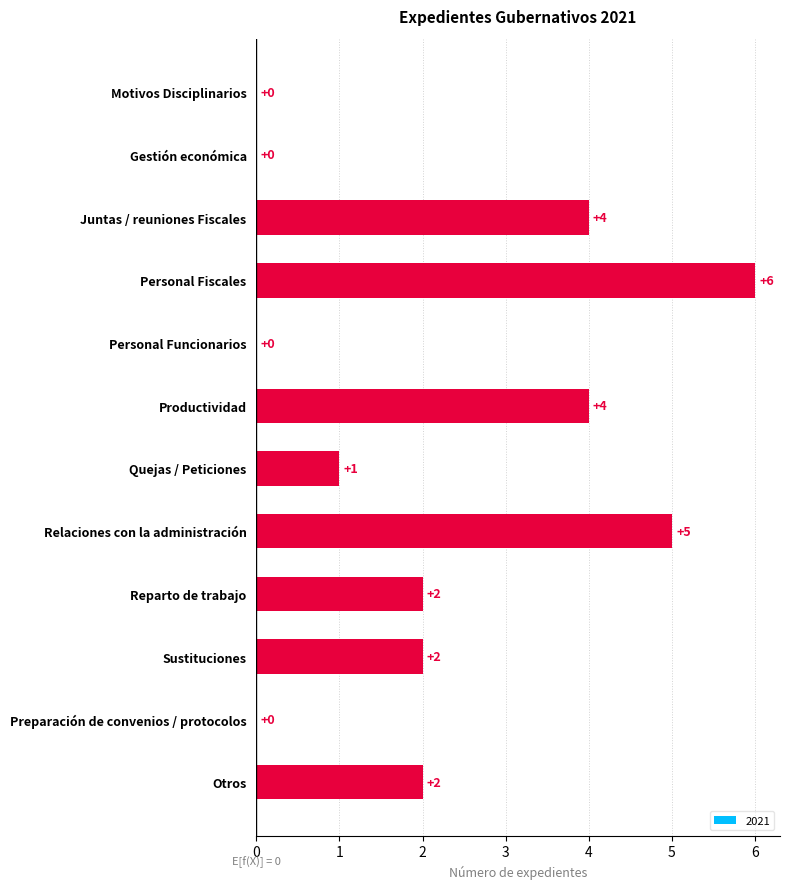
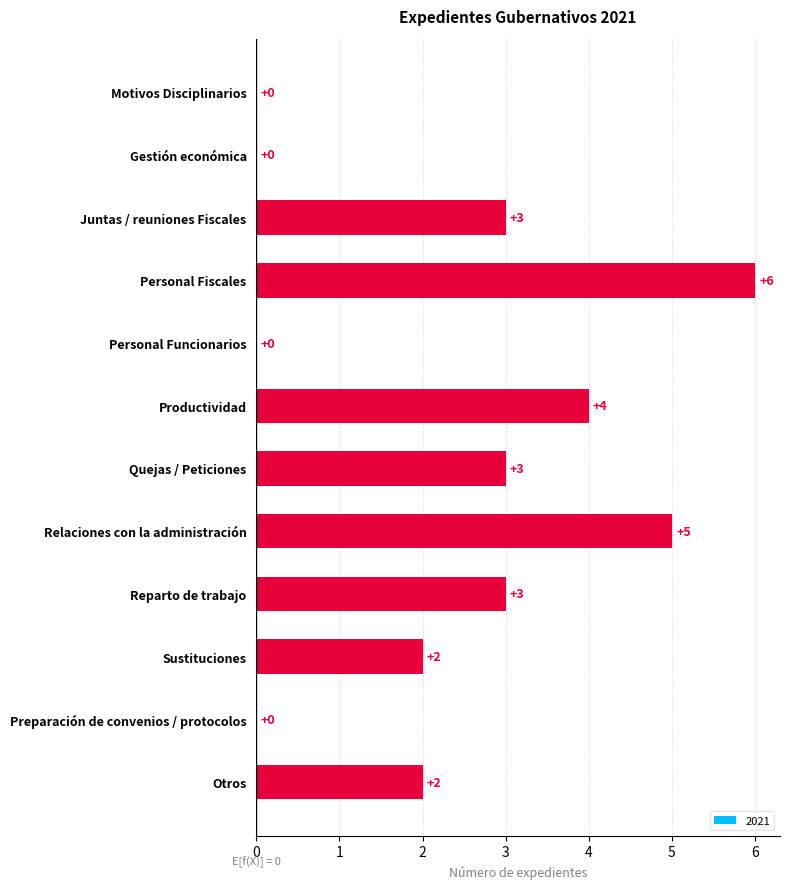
  {
    "Motivos Disciplinarios": "+0",
    "Gestión económica": "+0",
-   "Juntas / reuniones Fiscales": "+4",
+   "Juntas / reuniones Fiscales": "+3",
    "Personal Fiscales": "+6",
    "Personal Funcionarios": "+0",
    "Productividad": "+4",
-   "Quejas / Peticiones": "+1",
+   "Quejas / Peticiones": "+3",
    "Relaciones con la administración": "+5",
-   "Reparto de trabajo": "+2",
+   "Reparto de trabajo": "+3",
    "Sustituciones": "+2",
    "Preparación de convenios / protocolos": "+0",
    "Otros": "+2"
  }
